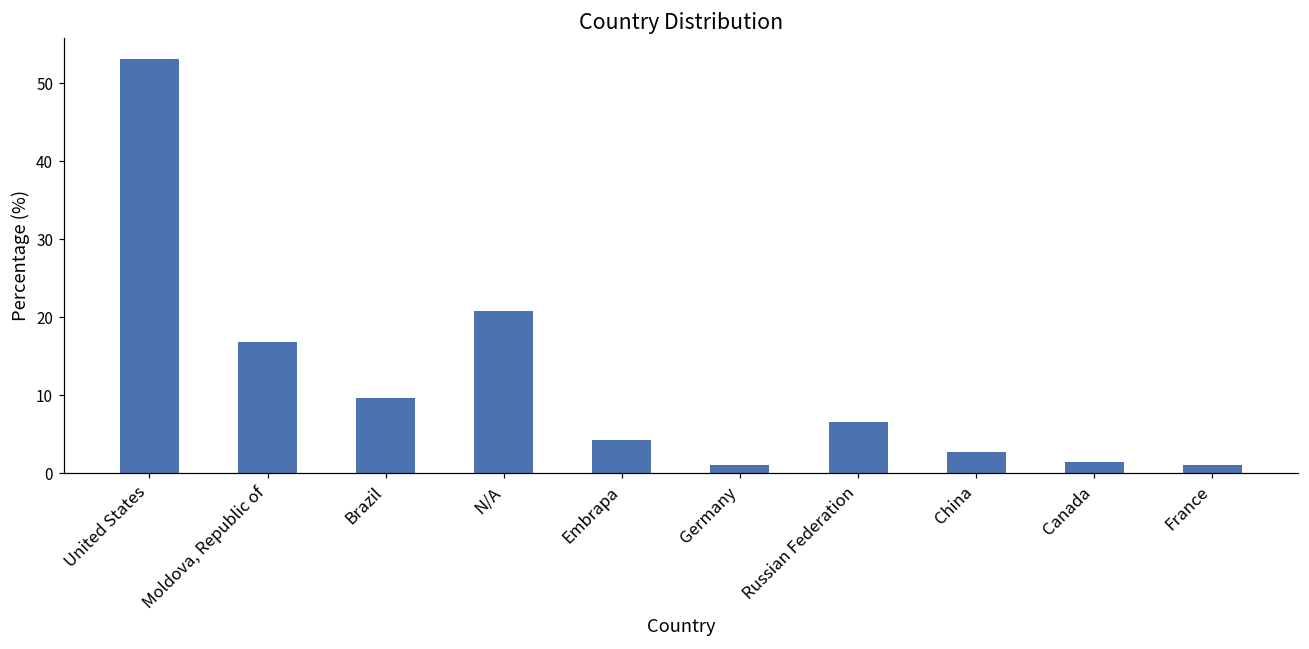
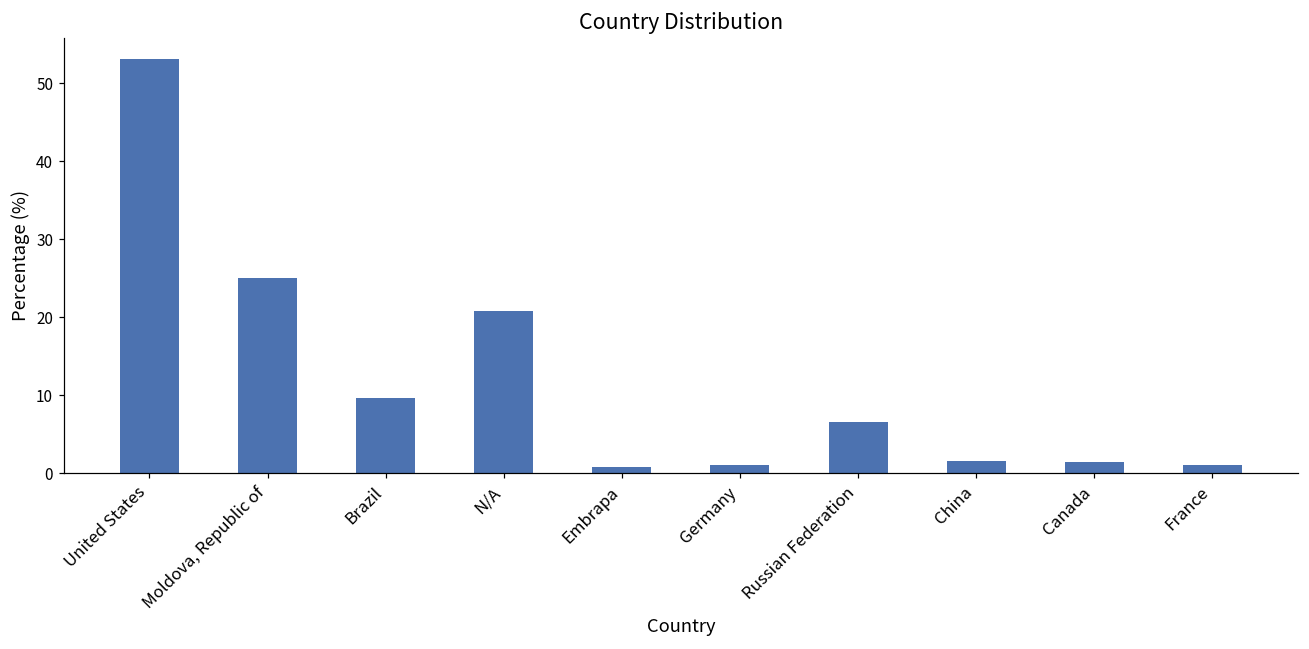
  {
    "United States": 53,
-   "Moldova, Republic of": 17,
+   "Moldova, Republic of": 25,
    "Brazil": 10,
    "N/A": 21,
-   "Embrapa": 4,
+   "Embrapa": 1,
    "Germany": 1,
    "Russian Federation": 7,
-   "China": 3,
+   "China": 2,
    "Canada": 1,
    "France": 1
  }
